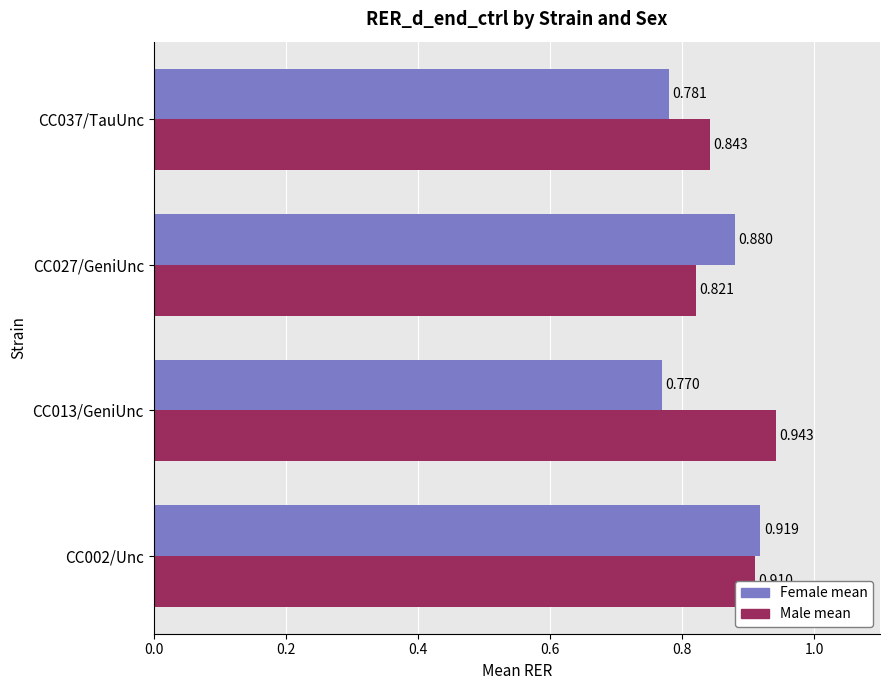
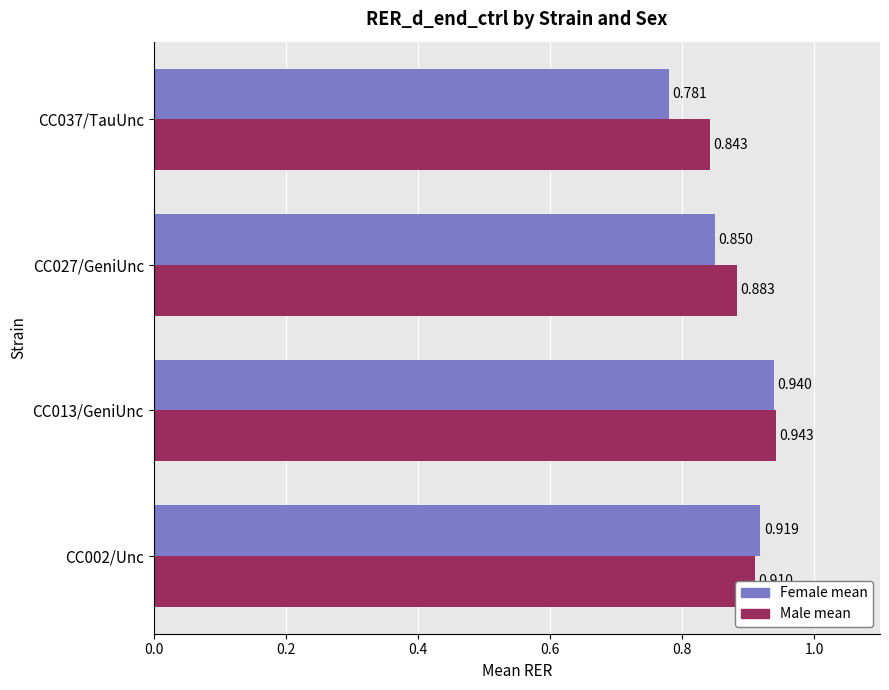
  {
    "Female mean": {
      "CC037/TauUnc": 0.781,
-     "CC027/GeniUnc": 0.880,
-     "CC013/GeniUnc": 0.770,
+     "CC027/GeniUnc": 0.850,
+     "CC013/GeniUnc": 0.940,
      "CC002/Unc": 0.919
    },
    "Male mean": {
      "CC037/TauUnc": 0.843,
-     "CC027/GeniUnc": 0.821,
+     "CC027/GeniUnc": 0.883,
      "CC013/GeniUnc": 0.943
    }
  }
